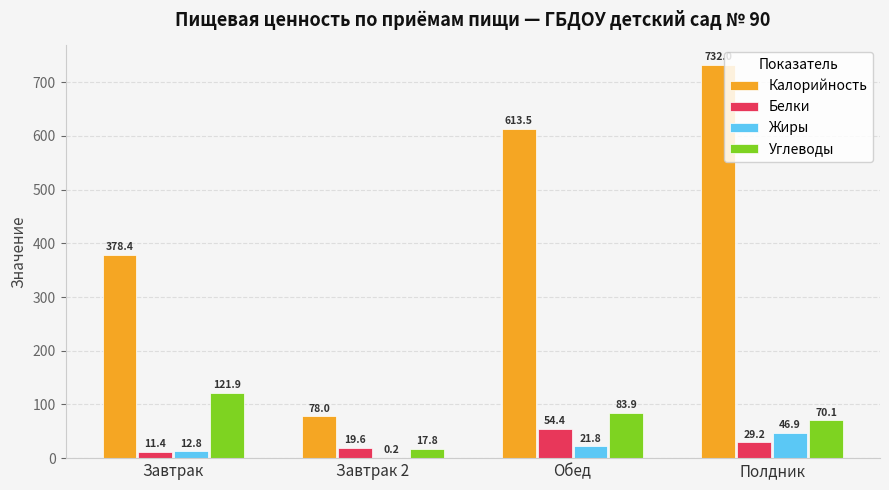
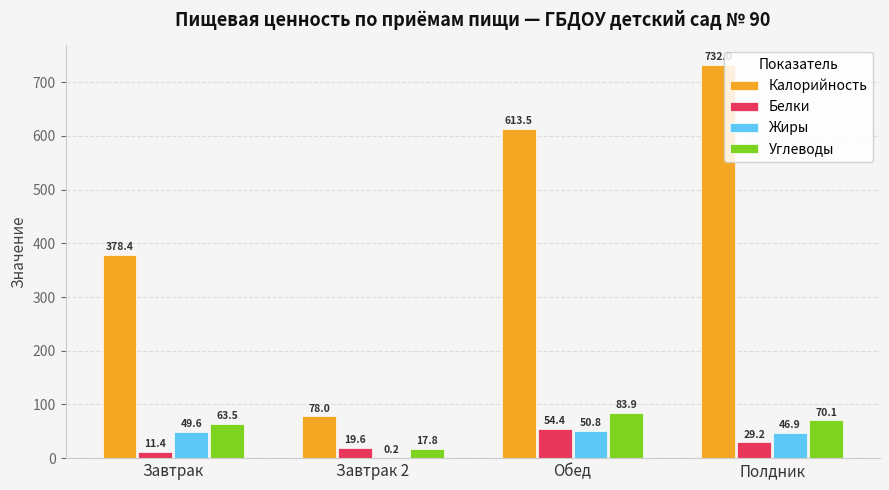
  {
    "Калорийность": {
      "Завтрак": 378.4,
      "Завтрак 2": 78.0,
      "Обед": 613.5
    },
    "Белки": {
      "Завтрак": 11.4,
      "Завтрак 2": 19.6,
      "Обед": 54.4,
      "Полдник": 29.2
    },
    "Жиры": {
-     "Завтрак": 12.8,
+     "Завтрак": 49.6,
      "Завтрак 2": 0.2,
-     "Обед": 21.8,
+     "Обед": 50.8,
      "Полдник": 46.9
    },
    "Углеводы": {
-     "Завтрак": 121.9,
+     "Завтрак": 63.5,
      "Завтрак 2": 17.8,
      "Обед": 83.9,
      "Полдник": 70.1
    }
  }
